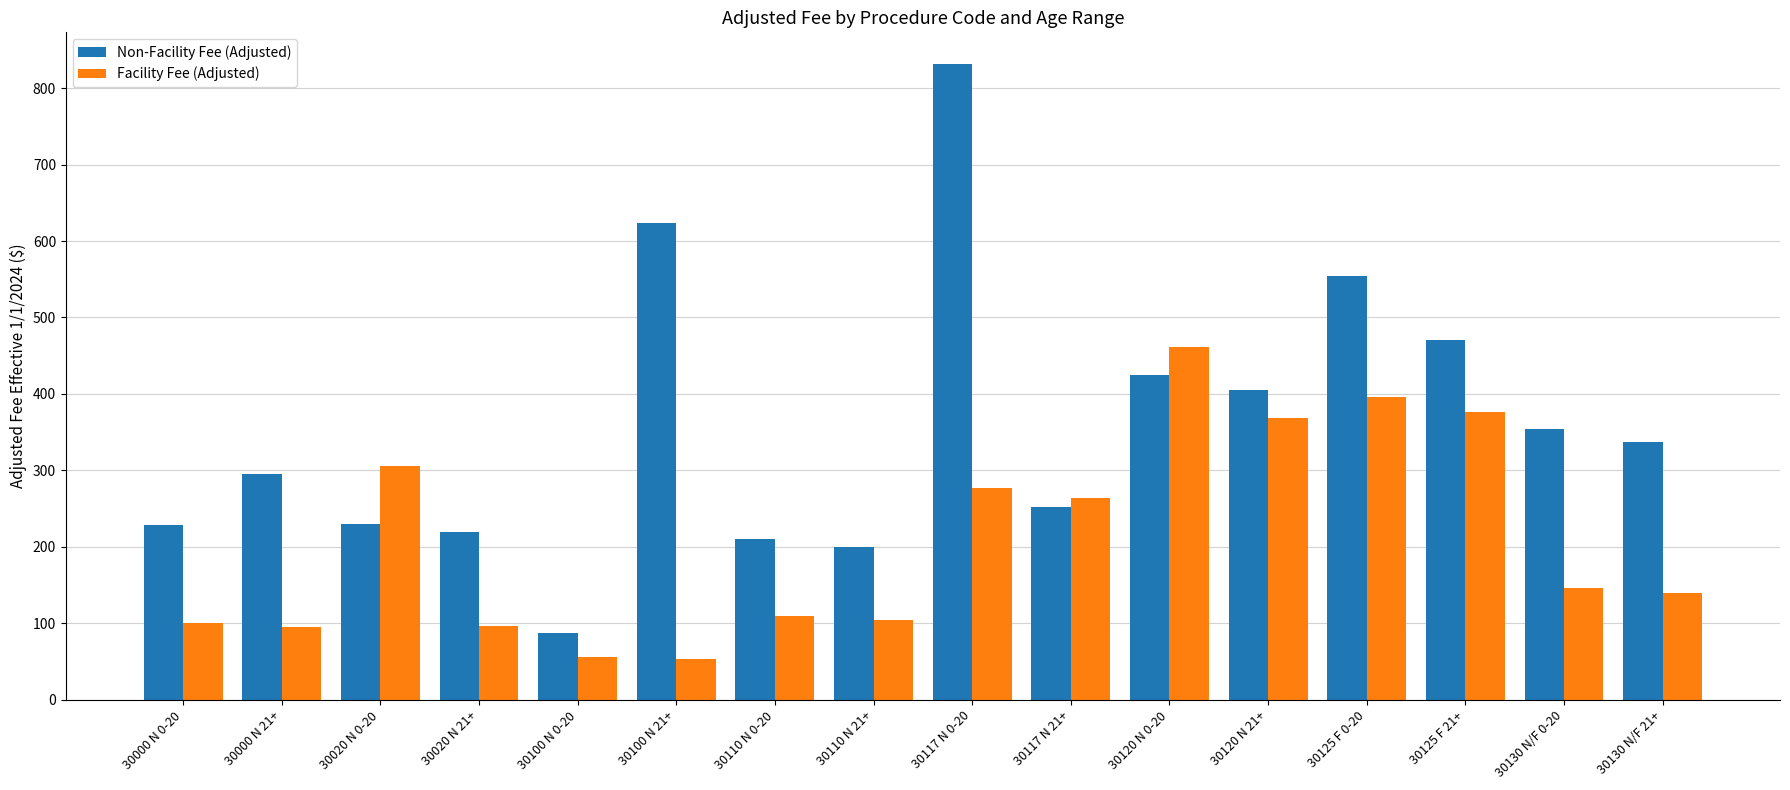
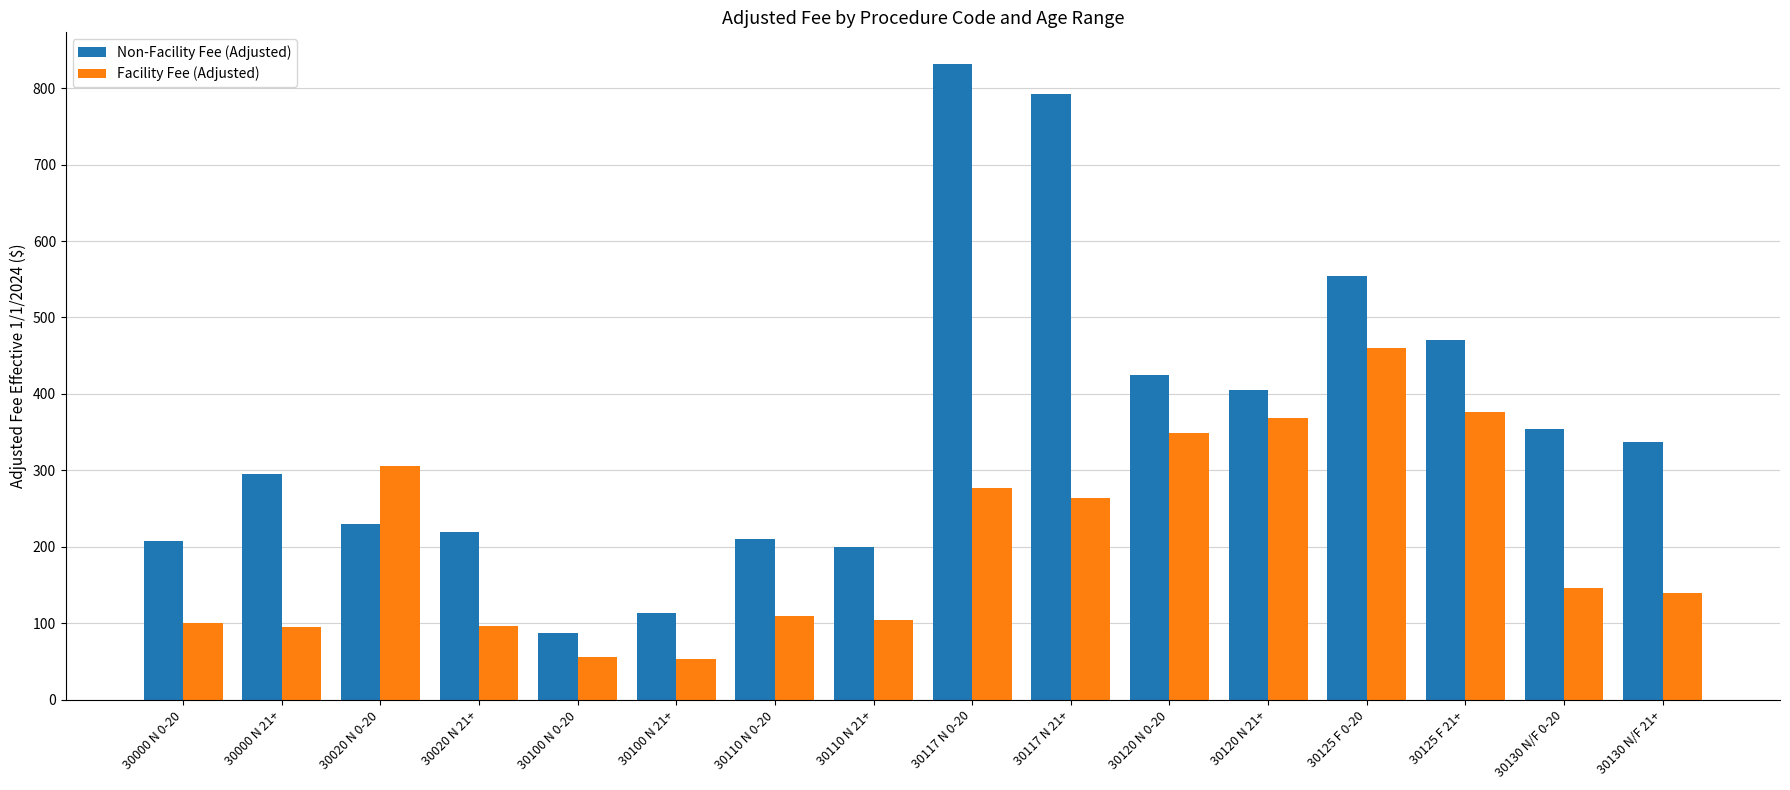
  {
    "Non-Facility Fee (Adjusted)": {
-     "30000 N 0-20": 230,
+     "30000 N 0-20": 210,
      "30000 N 21+": 300,
      "30020 N 0-20": 230,
      "30020 N 21+": 220,
      "30100 N 0-20": 90,
-     "30100 N 21+": 620,
+     "30100 N 21+": 110,
      "30110 N 0-20": 210,
      "30110 N 21+": 200,
      "30117 N 0-20": 830,
-     "30117 N 21+": 250,
+     "30117 N 21+": 790,
      "30120 N 0-20": 430,
      "30120 N 21+": 400,
      "30125 F 0-20": 550,
      "30125 F 21+": 470,
      "30130 N/F 0-20": 350,
      "30130 N/F 21+": 340
    },
    "Facility Fee (Adjusted)": {
      "30000 N 0-20": 100,
      "30000 N 21+": 100,
      "30020 N 0-20": 310,
      "30020 N 21+": 100,
      "30100 N 0-20": 60,
      "30100 N 21+": 50,
      "30110 N 0-20": 110,
      "30110 N 21+": 100,
      "30117 N 0-20": 280,
      "30117 N 21+": 260,
-     "30120 N 0-20": 460,
+     "30120 N 0-20": 350,
      "30120 N 21+": 370,
-     "30125 F 0-20": 400,
+     "30125 F 0-20": 460,
      "30125 F 21+": 380,
      "30130 N/F 0-20": 150,
      "30130 N/F 21+": 140
    }
  }
